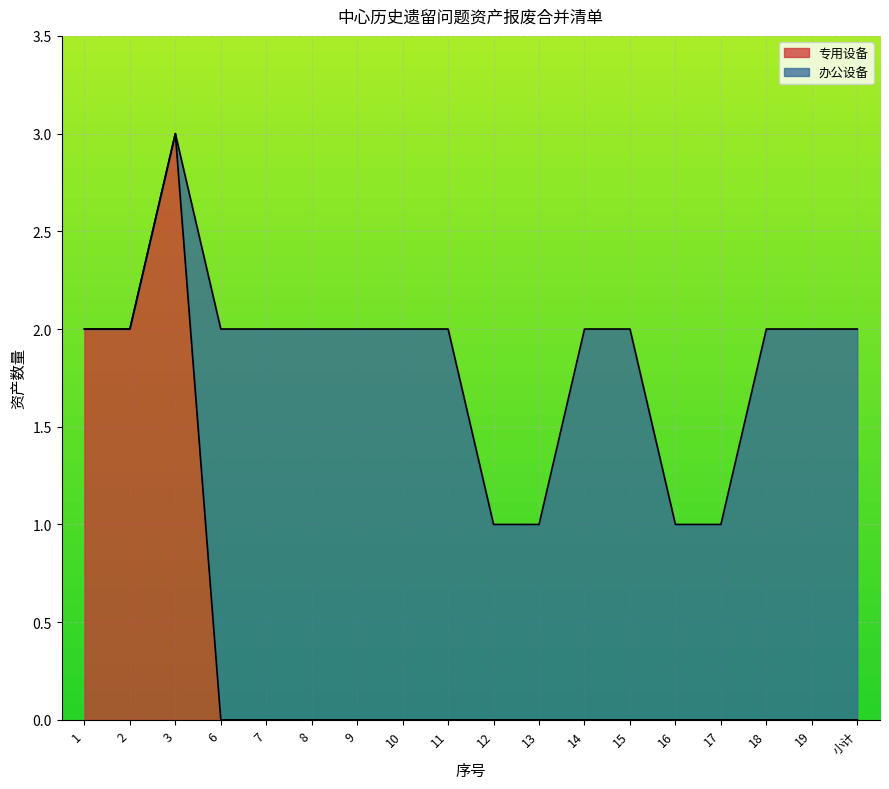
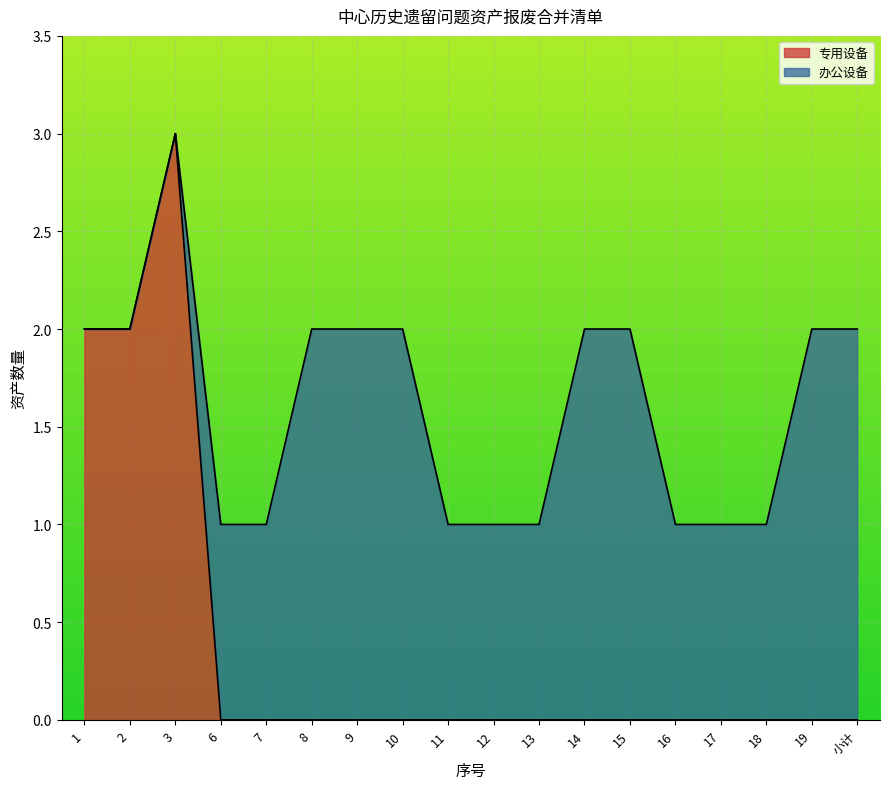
  {
    "专用设备": {
      "6": 0,
      "7": 0,
      "8": 0,
      "9": 0,
      "10": 0,
      "11": 0,
      "12": 0,
      "13": 0,
      "14": 0,
      "15": 0,
      "16": 0,
      "17": 0,
      "18": 0,
      "19": 0,
      "小计": 0
    },
    "办公设备": {
-     "6": 2,
-     "7": 2,
+     "6": 1,
+     "7": 1,
      "8": 2,
      "9": 2,
      "10": 2,
-     "11": 2,
+     "11": 1,
      "12": 1,
      "13": 1,
      "14": 2,
      "15": 2,
      "16": 1,
      "17": 1,
-     "18": 2,
+     "18": 1,
      "19": 2,
      "小计": 2
    }
  }
